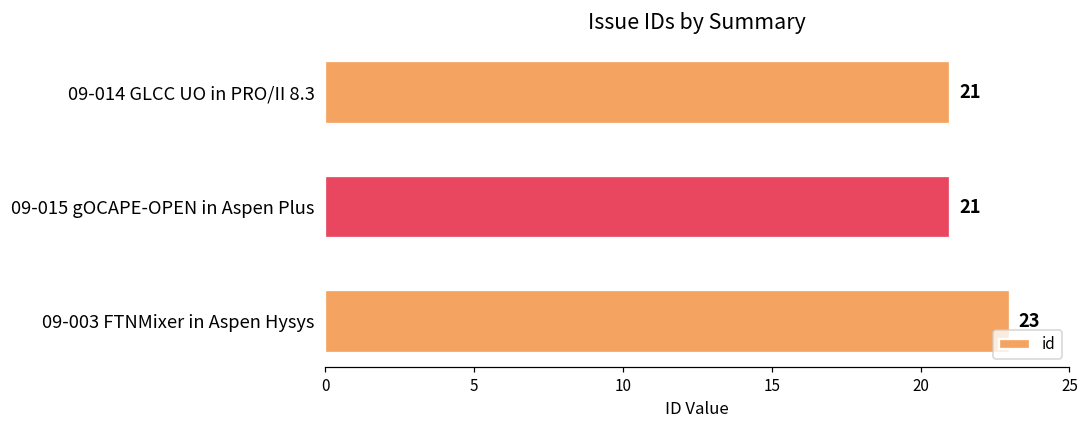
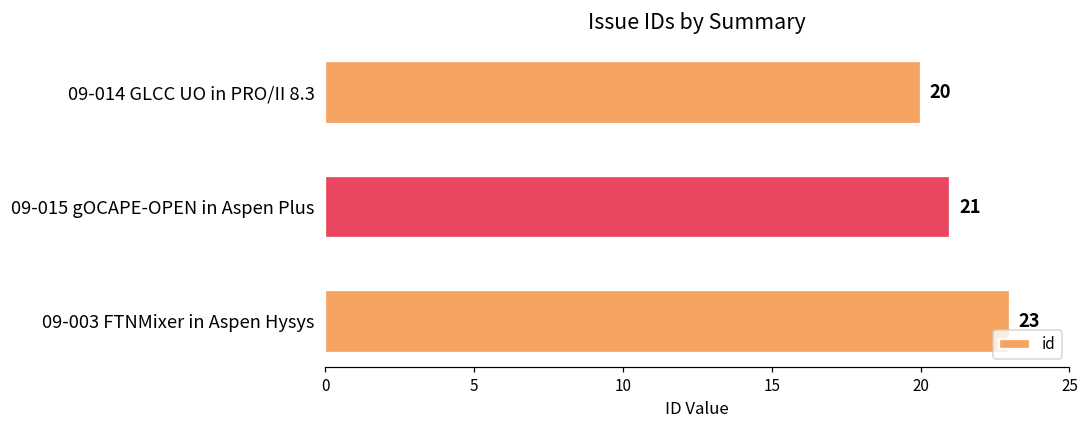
  {
-   "09-014 GLCC UO in PRO/II 8.3": 21,
+   "09-014 GLCC UO in PRO/II 8.3": 20,
    "09-015 gOCAPE-OPEN in Aspen Plus": 21,
    "09-003 FTNMixer in Aspen Hysys": 23
  }
